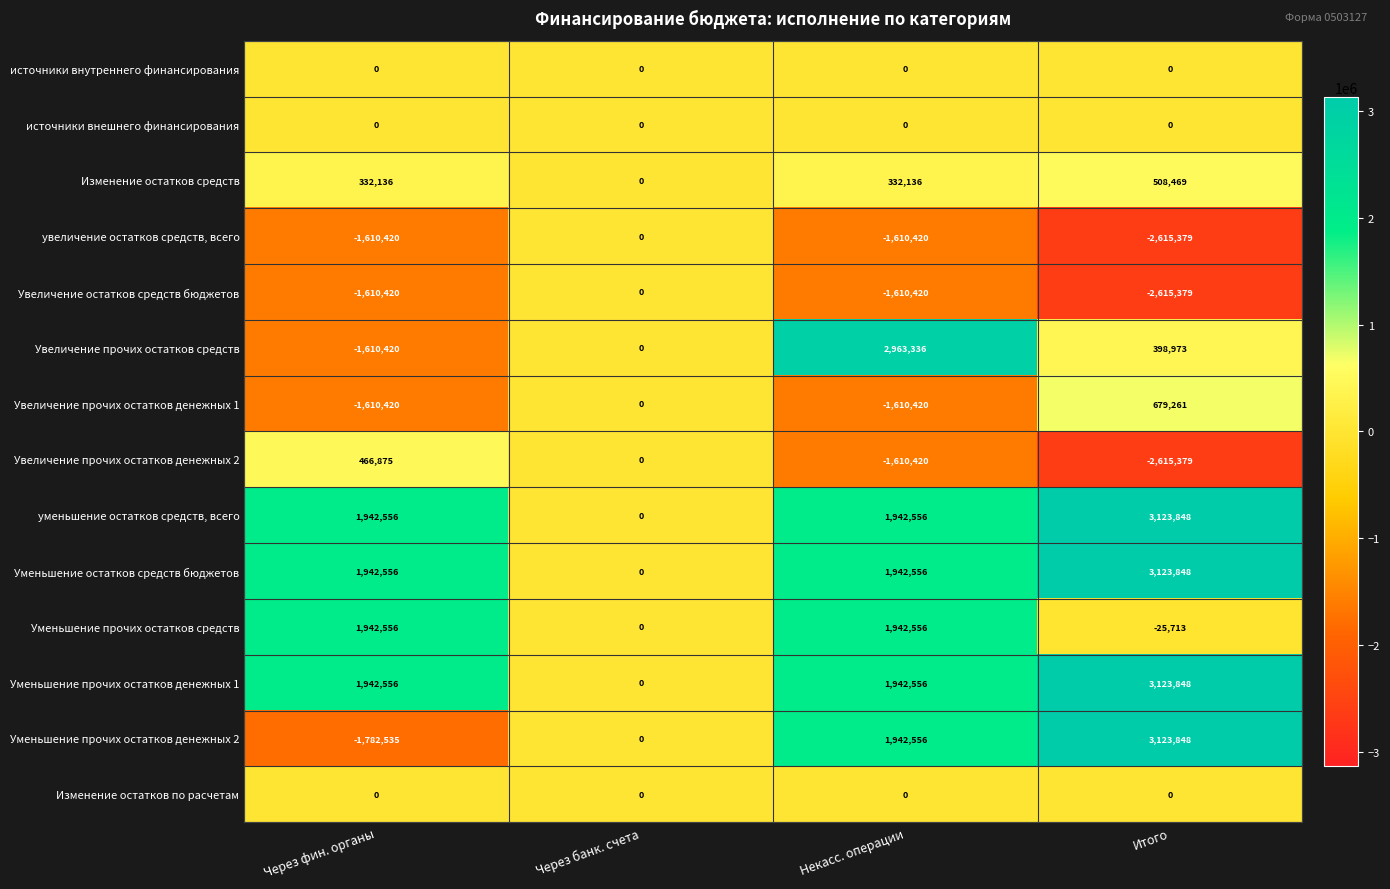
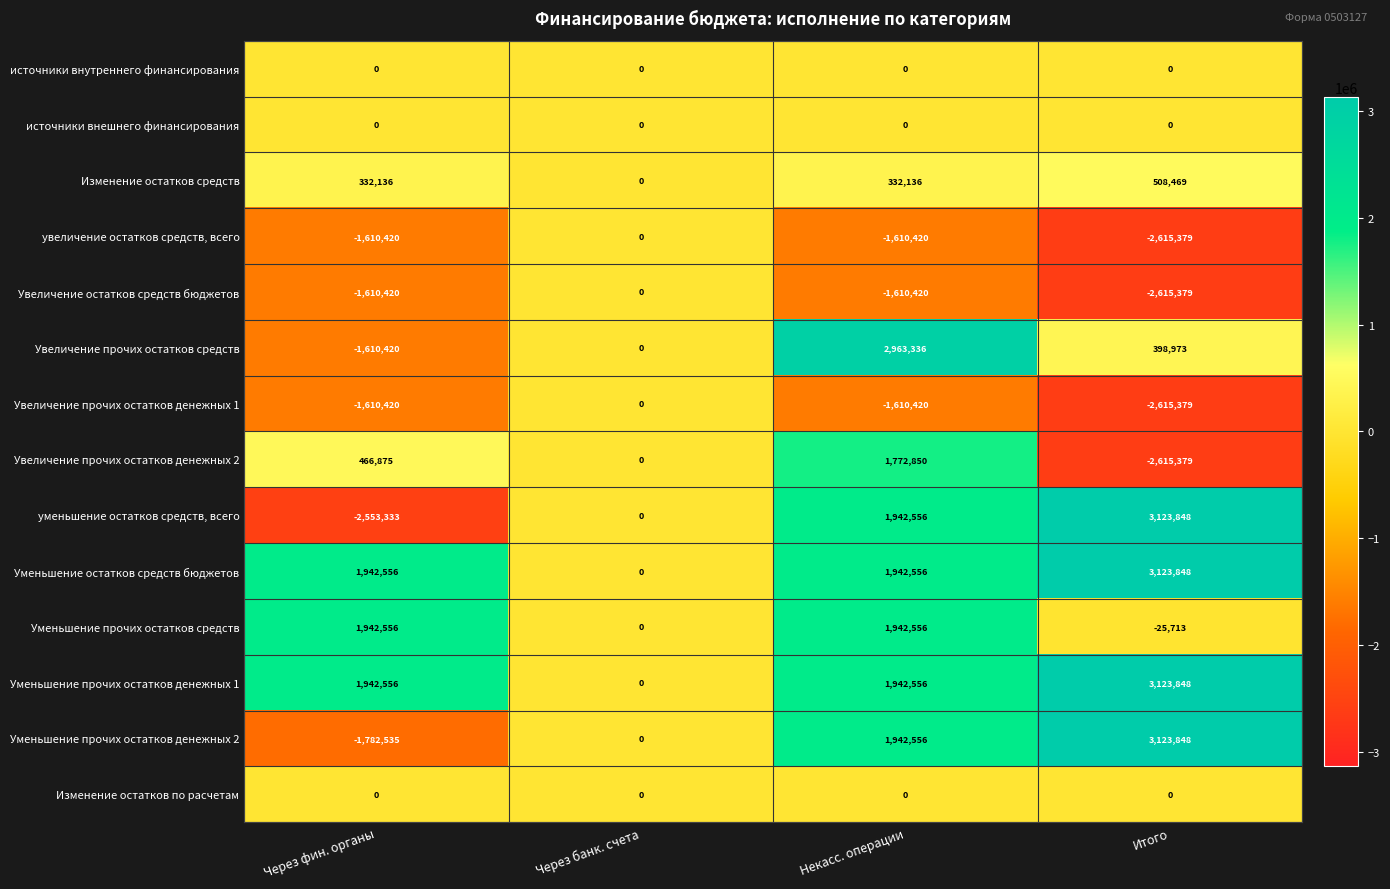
  {
    "источники внутреннего финансирования": {
      "Через фин. органы": "0",
      "Через банк. счета": "0",
      "Некасс. операции": "0",
      "Итого": "0"
    },
    "источники внешнего финансирования": {
      "Через фин. органы": "0",
      "Через банк. счета": "0",
      "Некасс. операции": "0",
      "Итого": "0"
    },
    "Изменение остатков средств": {
      "Через фин. органы": "332,136",
      "Через банк. счета": "0",
      "Некасс. операции": "332,136",
      "Итого": "508,469"
    },
    "увеличение остатков средств, всего": {
      "Через фин. органы": "-1,610,420",
      "Через банк. счета": "0",
      "Некасс. операции": "-1,610,420",
      "Итого": "-2,615,379"
    },
    "Увеличение остатков средств бюджетов": {
      "Через фин. органы": "-1,610,420",
      "Через банк. счета": "0",
      "Некасс. операции": "-1,610,420",
      "Итого": "-2,615,379"
    },
    "Увеличение прочих остатков средств": {
      "Через фин. органы": "-1,610,420",
      "Через банк. счета": "0",
      "Некасс. операции": "2,963,336",
      "Итого": "398,973"
    },
    "Увеличение прочих остатков денежных 1": {
      "Через фин. органы": "-1,610,420",
      "Через банк. счета": "0",
      "Некасс. операции": "-1,610,420",
-     "Итого": "679,261"
+     "Итого": "-2,615,379"
    },
    "Увеличение прочих остатков денежных 2": {
      "Через фин. органы": "466,875",
      "Через банк. счета": "0",
-     "Некасс. операции": "-1,610,420",
+     "Некасс. операции": "1,772,850",
      "Итого": "-2,615,379"
    },
    "уменьшение остатков средств, всего": {
-     "Через фин. органы": "1,942,556",
+     "Через фин. органы": "-2,553,333",
      "Через банк. счета": "0",
      "Некасс. операции": "1,942,556",
      "Итого": "3,123,848"
    },
    "Уменьшение остатков средств бюджетов": {
      "Через фин. органы": "1,942,556",
      "Через банк. счета": "0",
      "Некасс. операции": "1,942,556",
      "Итого": "3,123,848"
    },
    "Уменьшение прочих остатков средств": {
      "Через фин. органы": "1,942,556",
      "Через банк. счета": "0",
      "Некасс. операции": "1,942,556",
      "Итого": "-25,713"
    },
    "Уменьшение прочих остатков денежных 1": {
      "Через фин. органы": "1,942,556",
      "Через банк. счета": "0",
      "Некасс. операции": "1,942,556",
      "Итого": "3,123,848"
    },
    "Уменьшение прочих остатков денежных 2": {
      "Через фин. органы": "-1,782,535",
      "Через банк. счета": "0",
      "Некасс. операции": "1,942,556",
      "Итого": "3,123,848"
    },
    "Изменение остатков по расчетам": {
      "Через фин. органы": "0",
      "Через банк. счета": "0",
      "Некасс. операции": "0",
      "Итого": "0"
    }
  }
